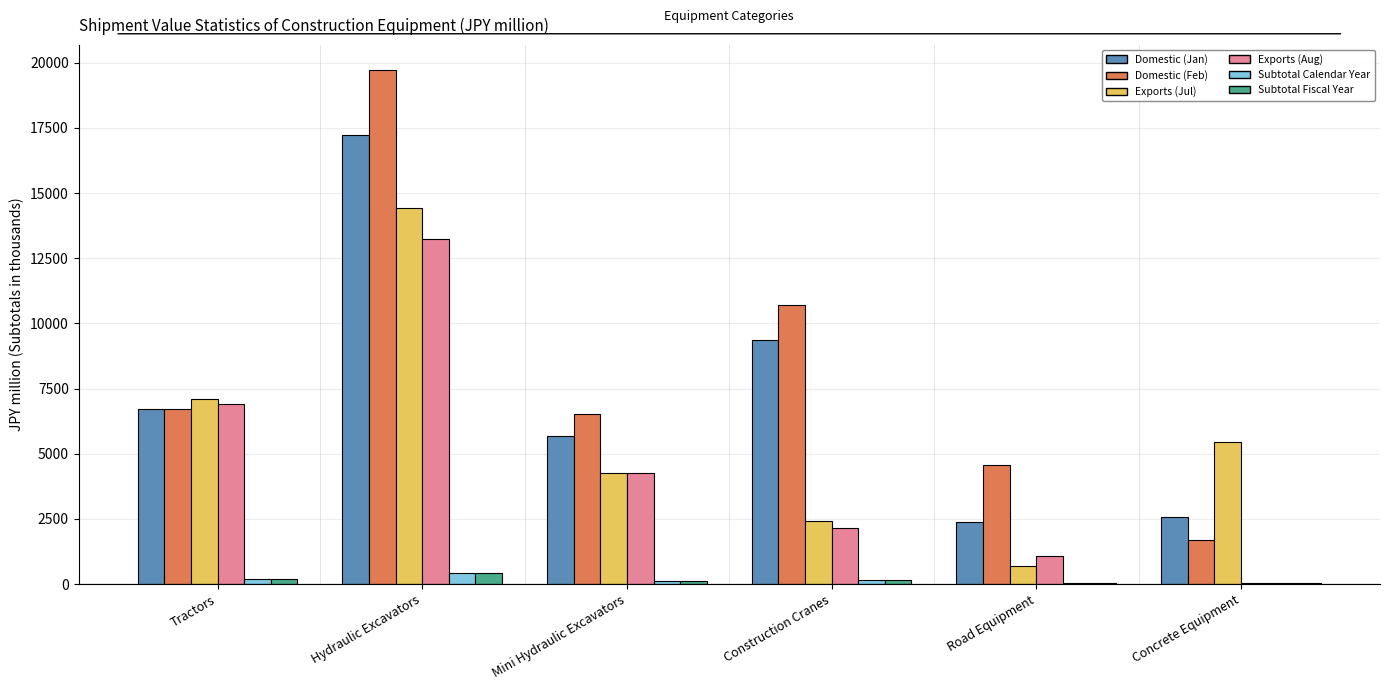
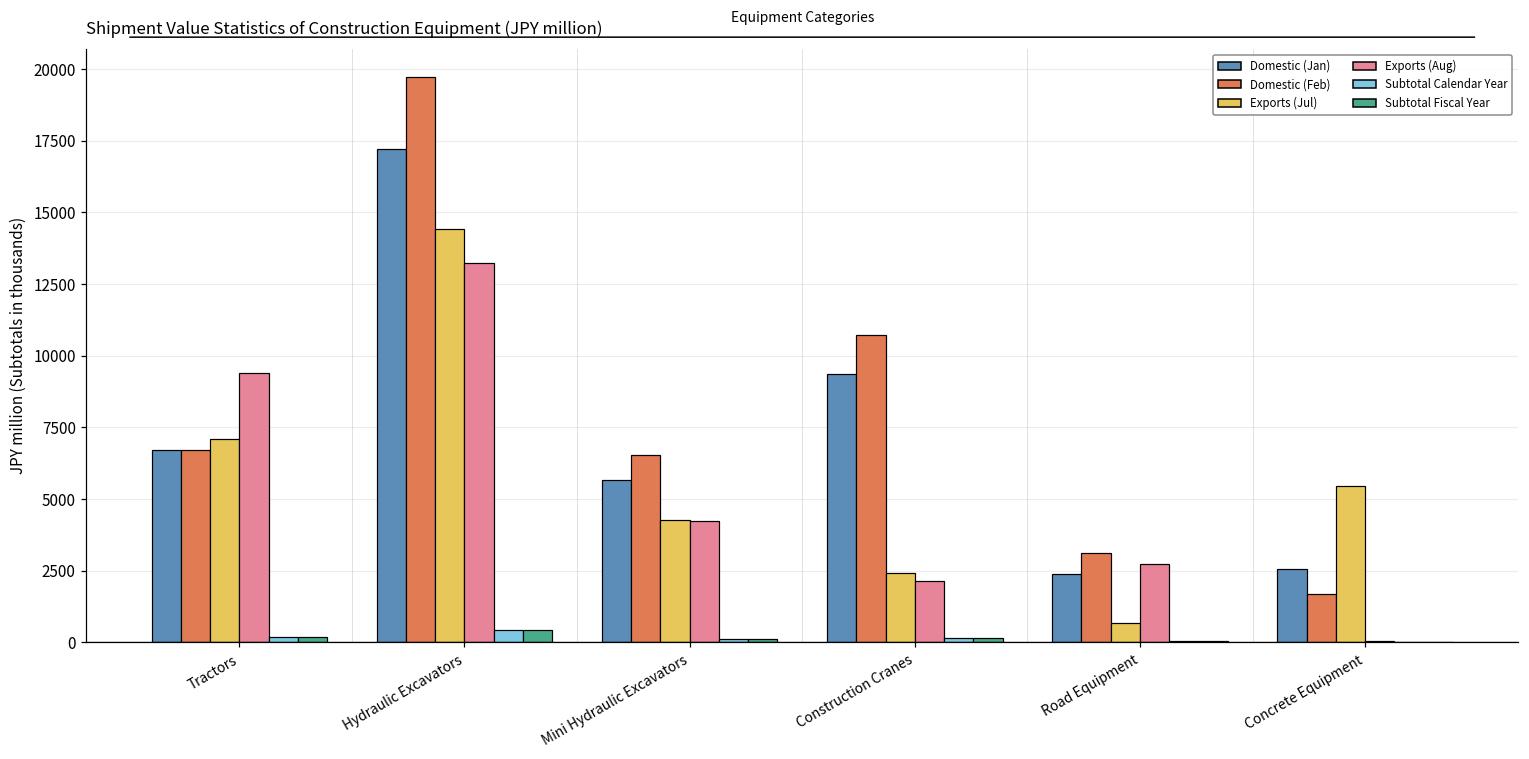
  {
    "Domestic (Feb)": {
      "Tractors": 6700,
      "Hydraulic Excavators": 19700,
      "Mini Hydraulic Excavators": 6500,
      "Construction Cranes": 10700,
-     "Road Equipment": 4600,
+     "Road Equipment": 3100,
      "Concrete Equipment": 1700
    },
    "Exports (Jul)": {
      "Tractors": 7100,
      "Hydraulic Excavators": 14400,
      "Mini Hydraulic Excavators": 4300,
      "Construction Cranes": 2400,
      "Road Equipment": 700,
      "Concrete Equipment": 5500
    },
    "Exports (Aug)": {
-     "Tractors": 6900,
+     "Tractors": 9400,
      "Hydraulic Excavators": 13200,
      "Mini Hydraulic Excavators": 4200,
      "Construction Cranes": 2200,
-     "Road Equipment": 1100
+     "Road Equipment": 2800
    },
    "Subtotal Calendar Year": {
      "Tractors": 200,
      "Hydraulic Excavators": 400,
      "Mini Hydraulic Excavators": 100,
      "Construction Cranes": 200
    }
  }
